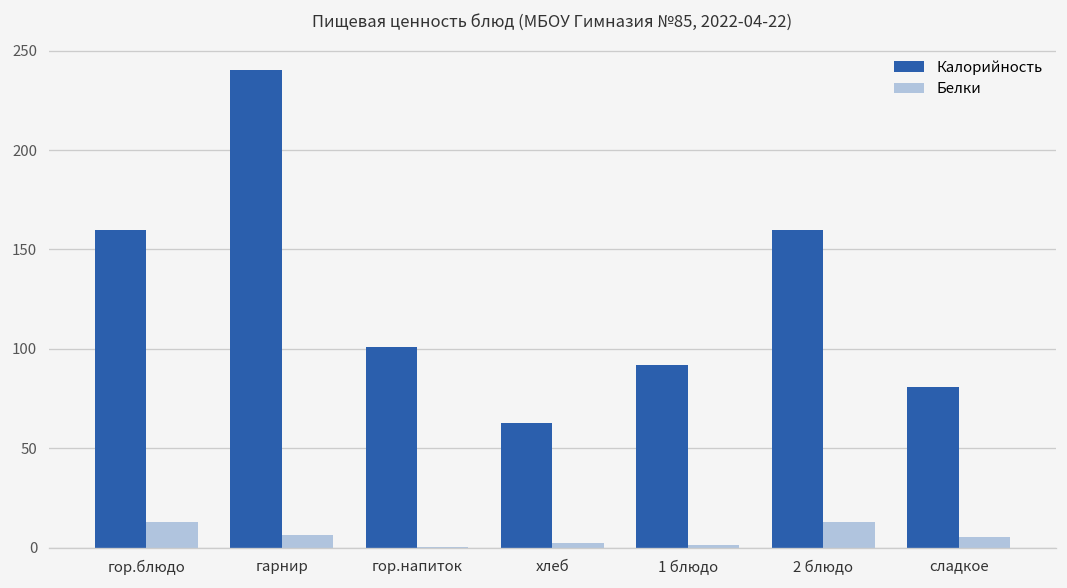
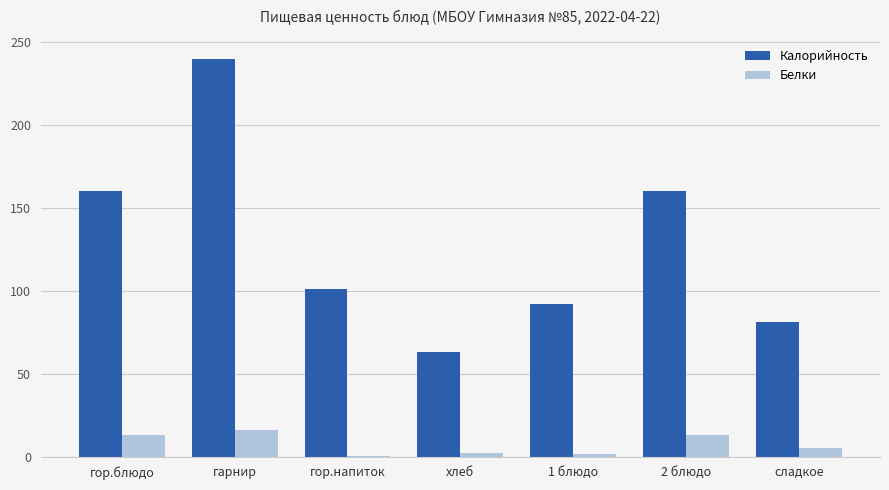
  {
    "Калорийность": {
      "гор.блюдо": 160,
      "гарнир": 240,
      "гор.напиток": 101,
      "хлеб": 63,
      "1 блюдо": 92,
      "2 блюдо": 160,
      "сладкое": 81
    },
    "Белки": {
      "гор.блюдо": 13,
-     "гарнир": 6,
+     "гарнир": 16,
      "хлеб": 2,
      "1 блюдо": 2,
      "2 блюдо": 13,
      "сладкое": 5
    }
  }
